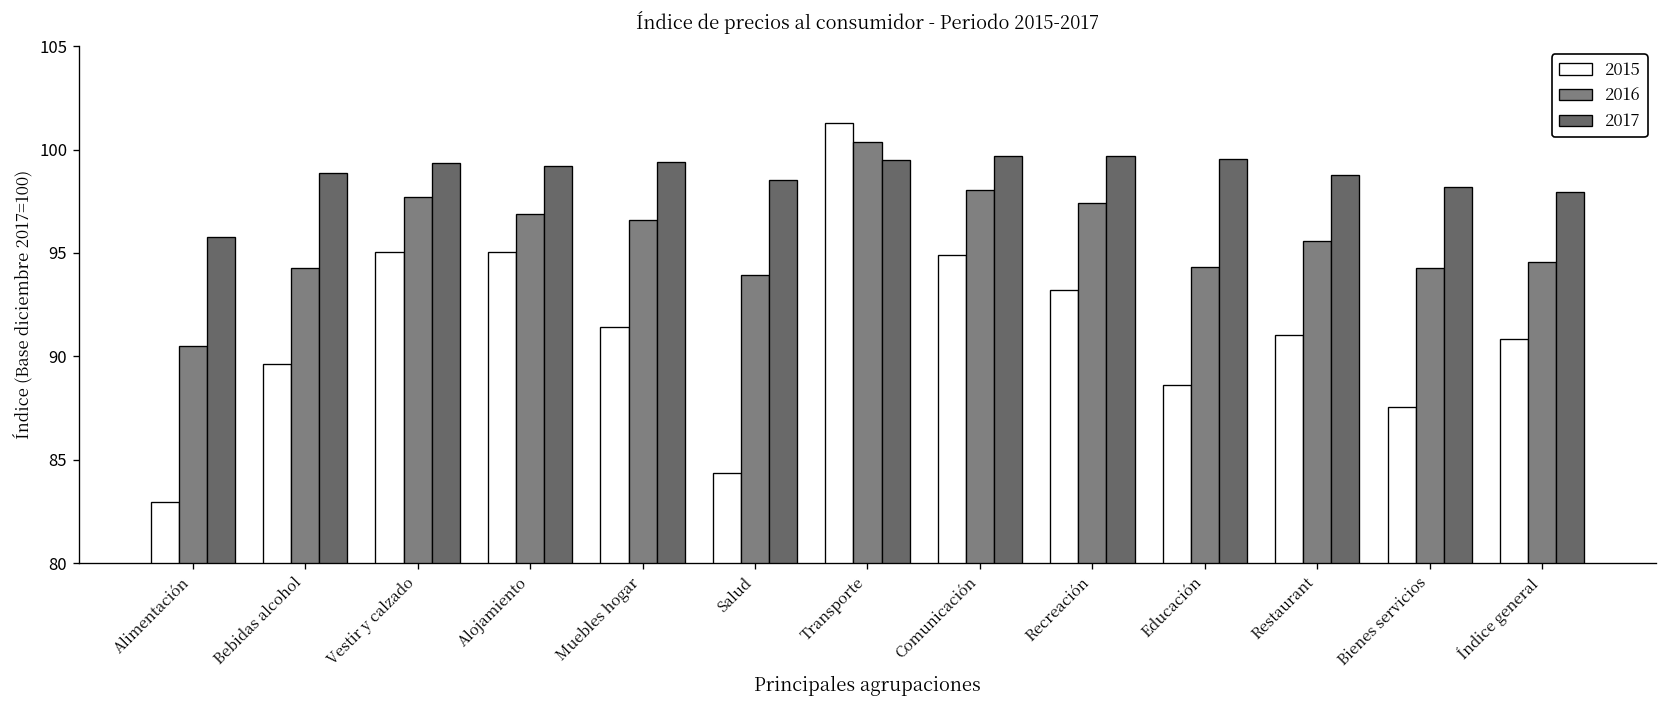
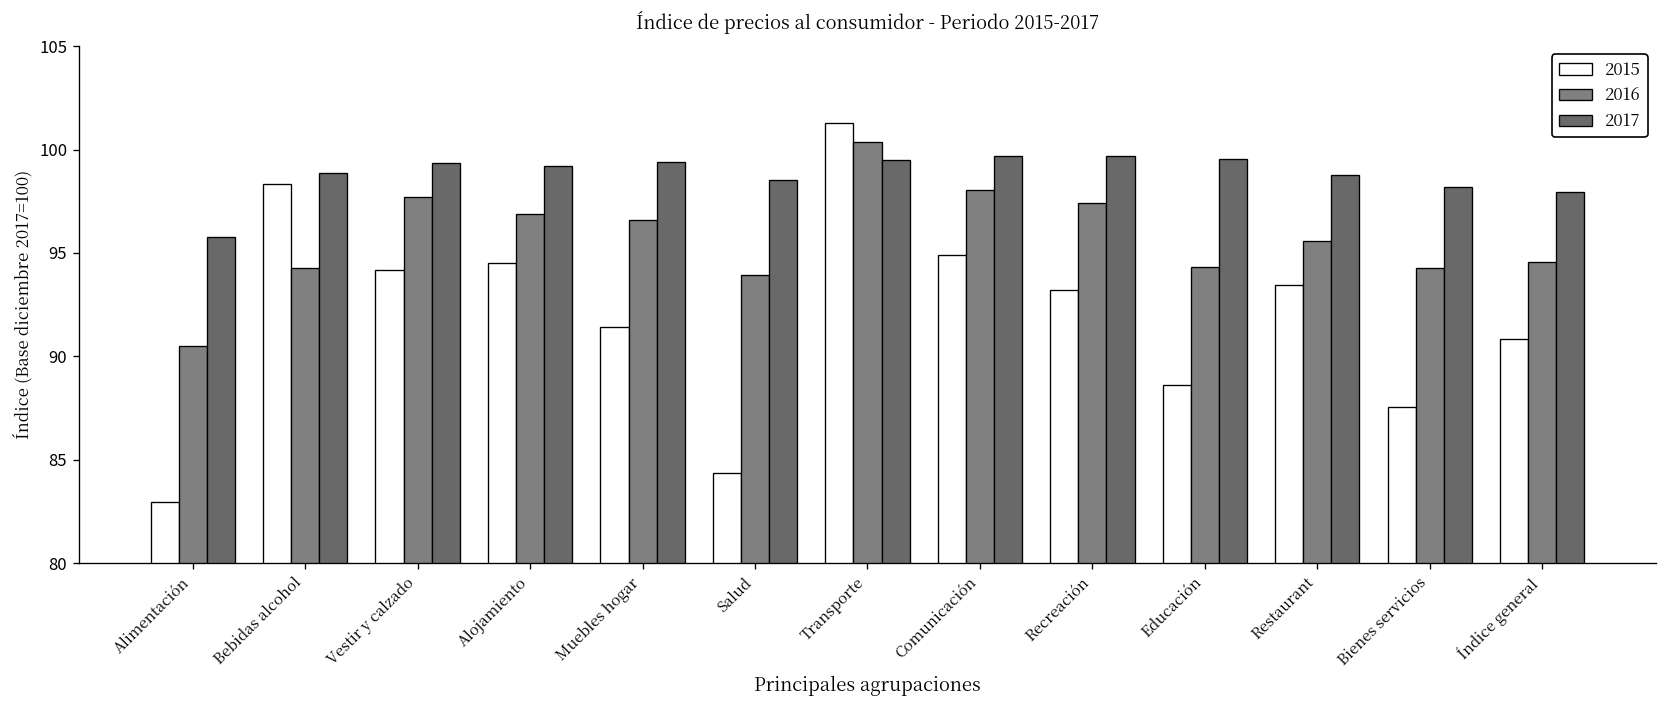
  {
    "2015": {
      "Alimentación": 83.0,
-     "Bebidas alcohol": 89.6,
-     "Vestir y calzado": 95.0,
-     "Alojamiento": 95.0,
+     "Bebidas alcohol": 98.3,
+     "Vestir y calzado": 94.2,
+     "Alojamiento": 94.5,
      "Muebles hogar": 91.4,
      "Salud": 84.4,
      "Transporte": 101.3,
      "Comunicación": 94.9,
      "Recreación": 93.2,
      "Educación": 88.6,
-     "Restaurant": 91.0,
+     "Restaurant": 93.5,
      "Bienes servicios": 87.6,
      "Índice general": 90.8
    }
  }
